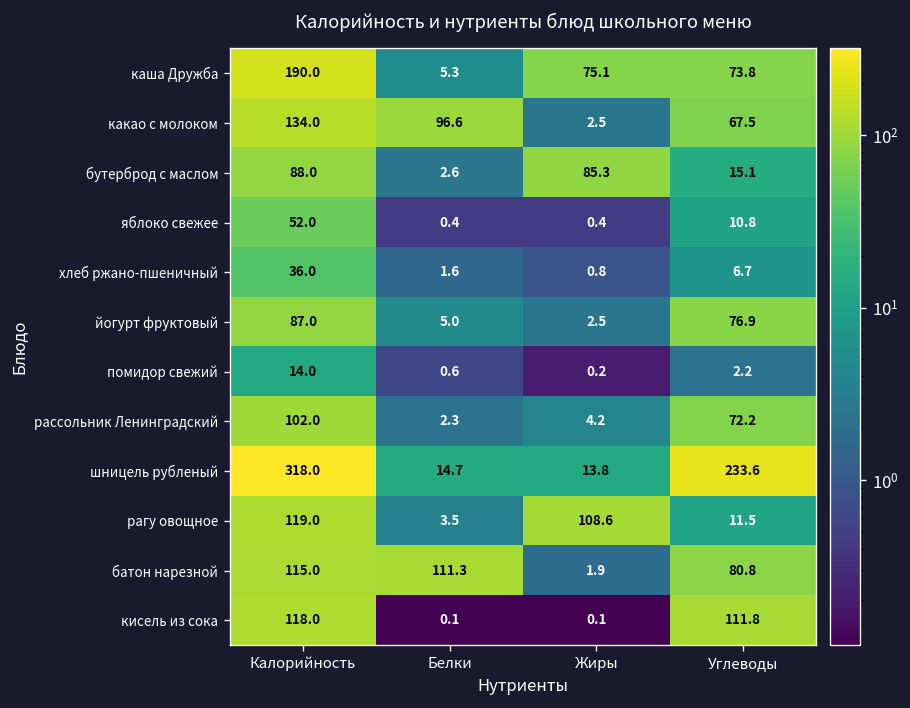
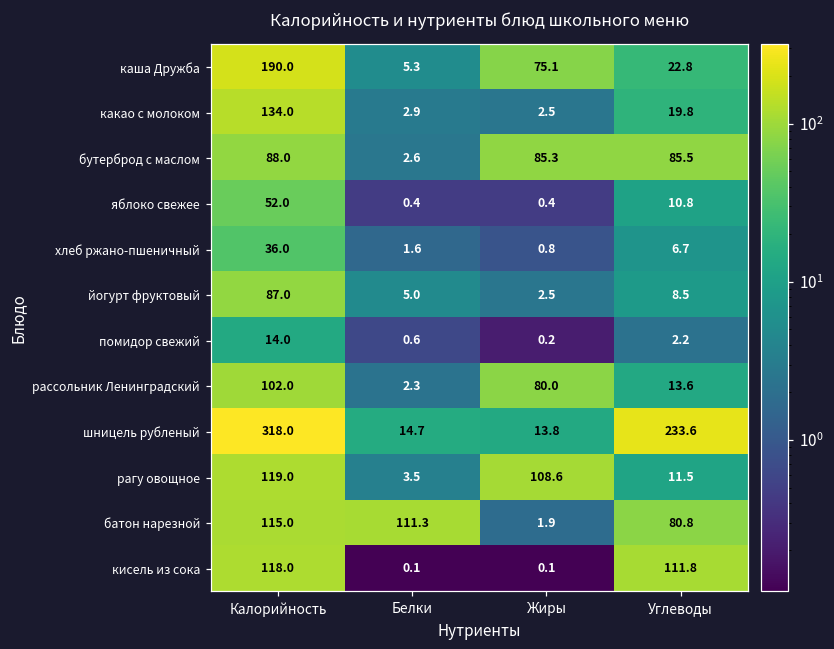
  {
    "каша Дружба": {
      "Калорийность": 190.0,
      "Белки": 5.3,
      "Жиры": 75.1,
-     "Углеводы": 73.8
+     "Углеводы": 22.8
    },
    "какао с молоком": {
      "Калорийность": 134.0,
-     "Белки": 96.6,
+     "Белки": 2.9,
      "Жиры": 2.5,
-     "Углеводы": 67.5
+     "Углеводы": 19.8
    },
    "бутерброд с маслом": {
      "Калорийность": 88.0,
      "Белки": 2.6,
      "Жиры": 85.3,
-     "Углеводы": 15.1
+     "Углеводы": 85.5
    },
    "яблоко свежее": {
      "Калорийность": 52.0,
      "Белки": 0.4,
      "Жиры": 0.4,
      "Углеводы": 10.8
    },
    "хлеб ржано-пшеничный": {
      "Калорийность": 36.0,
      "Белки": 1.6,
      "Жиры": 0.8,
      "Углеводы": 6.7
    },
    "йогурт фруктовый": {
      "Калорийность": 87.0,
      "Белки": 5.0,
      "Жиры": 2.5,
-     "Углеводы": 76.9
+     "Углеводы": 8.5
    },
    "помидор свежий": {
      "Калорийность": 14.0,
      "Белки": 0.6,
      "Жиры": 0.2,
      "Углеводы": 2.2
    },
    "рассольник Ленинградский": {
      "Калорийность": 102.0,
      "Белки": 2.3,
-     "Жиры": 4.2,
-     "Углеводы": 72.2
+     "Жиры": 80.0,
+     "Углеводы": 13.6
    },
    "шницель рубленый": {
      "Калорийность": 318.0,
      "Белки": 14.7,
      "Жиры": 13.8,
      "Углеводы": 233.6
    },
    "рагу овощное": {
      "Калорийность": 119.0,
      "Белки": 3.5,
      "Жиры": 108.6,
      "Углеводы": 11.5
    },
    "батон нарезной": {
      "Калорийность": 115.0,
      "Белки": 111.3,
      "Жиры": 1.9,
      "Углеводы": 80.8
    },
    "кисель из сока": {
      "Калорийность": 118.0,
      "Белки": 0.1,
      "Жиры": 0.1,
      "Углеводы": 111.8
    }
  }
